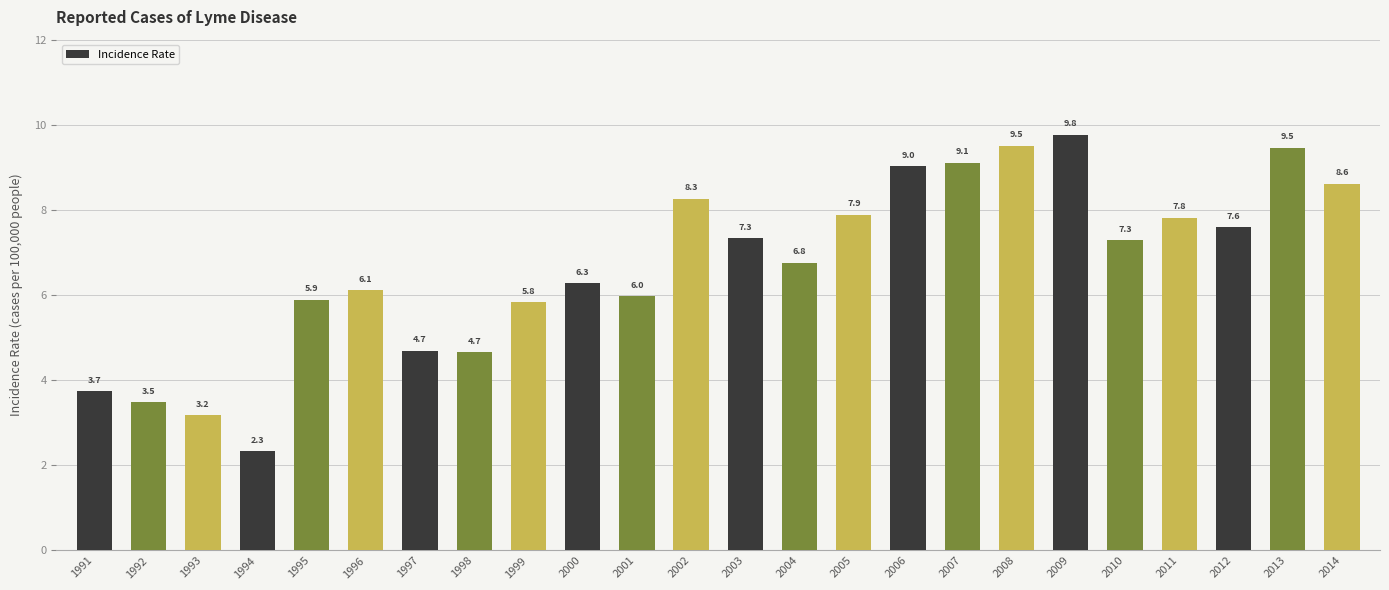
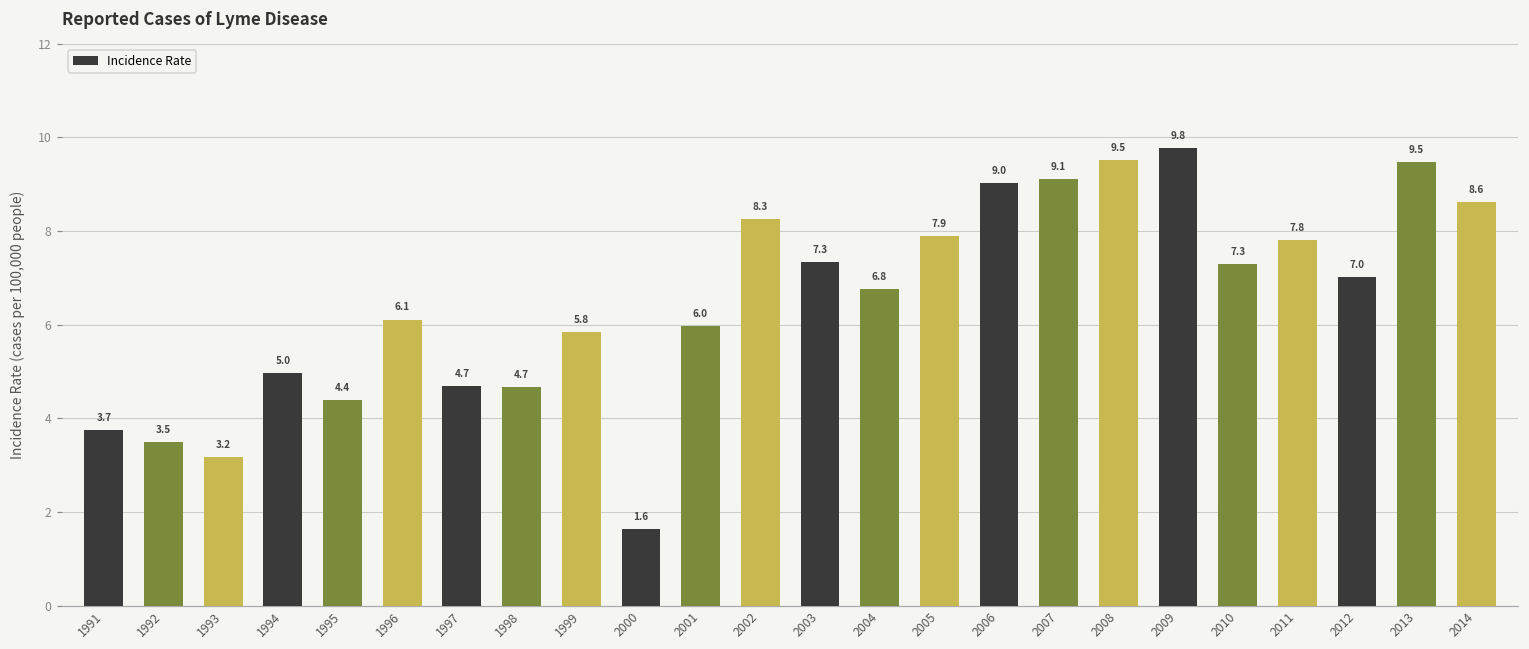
  {
    "1991": 3.7,
    "1992": 3.5,
    "1993": 3.2,
-   "1994": 2.3,
-   "1995": 5.9,
+   "1994": 5.0,
+   "1995": 4.4,
    "1996": 6.1,
    "1997": 4.7,
    "1998": 4.7,
    "1999": 5.8,
-   "2000": 6.3,
+   "2000": 1.6,
    "2001": 6.0,
    "2002": 8.3,
    "2003": 7.3,
    "2004": 6.8,
    "2005": 7.9,
    "2006": 9.0,
    "2007": 9.1,
    "2008": 9.5,
    "2009": 9.8,
    "2010": 7.3,
    "2011": 7.8,
-   "2012": 7.6,
+   "2012": 7.0,
    "2013": 9.5,
    "2014": 8.6
  }
